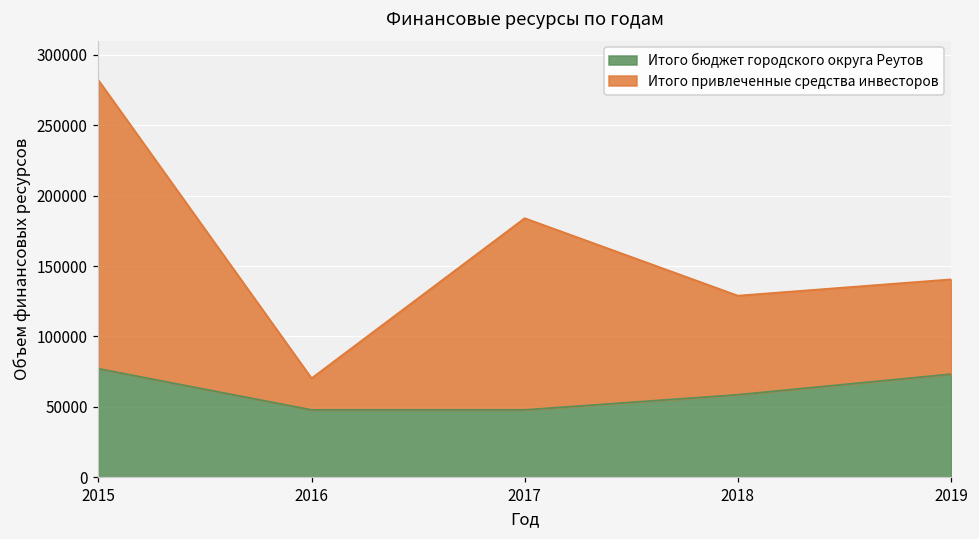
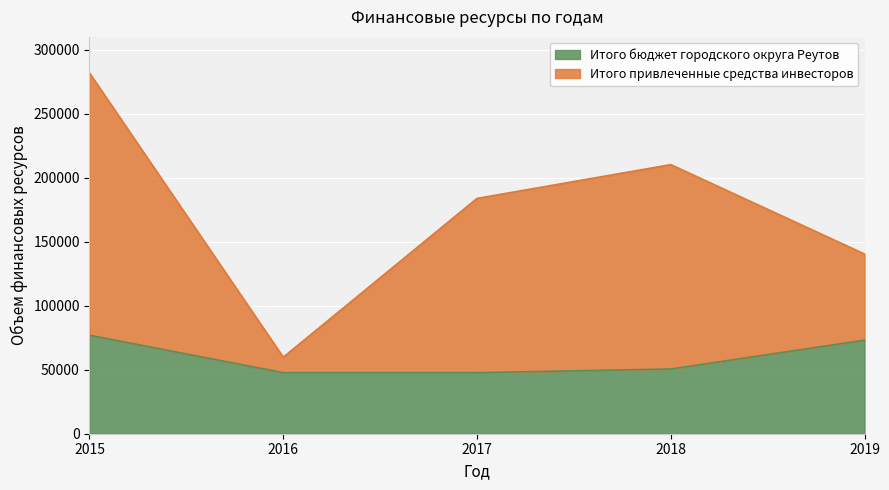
  {
    "Итого бюджет городского округа Реутов": {
      "2015": 77000,
      "2016": 48000,
      "2017": 48000,
-     "2018": 59000,
+     "2018": 51000,
      "2019": 73000
    },
    "Итого привлеченные средства инвесторов": {
      "2015": 205000,
-     "2016": 22000,
+     "2016": 12000,
      "2017": 136000,
-     "2018": 70000,
+     "2018": 160000,
      "2019": 67000
    }
  }
